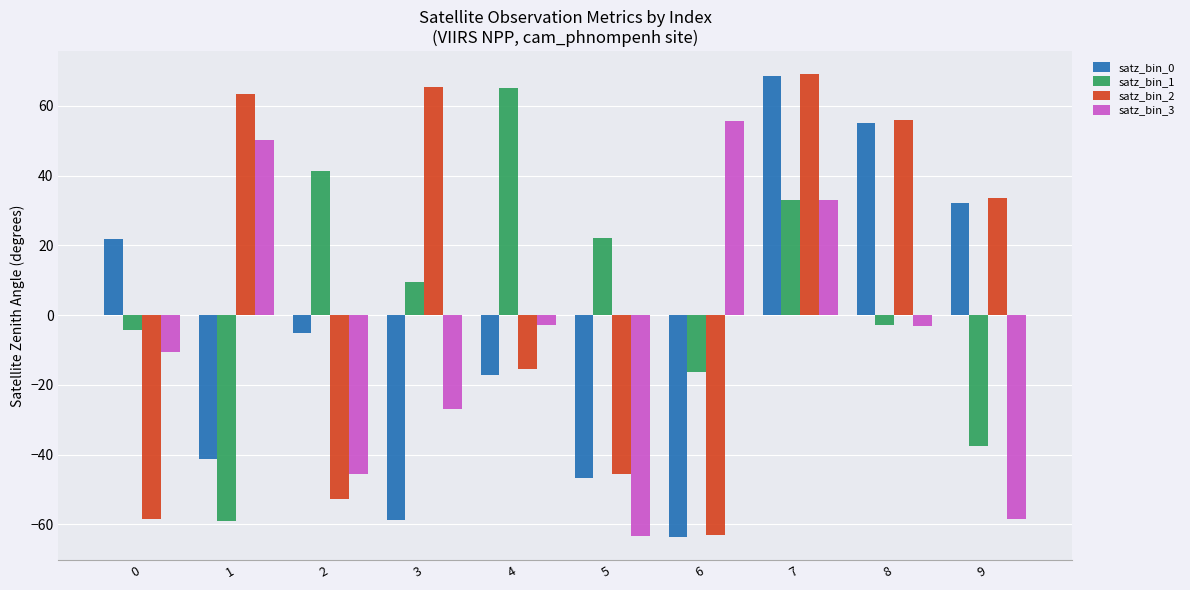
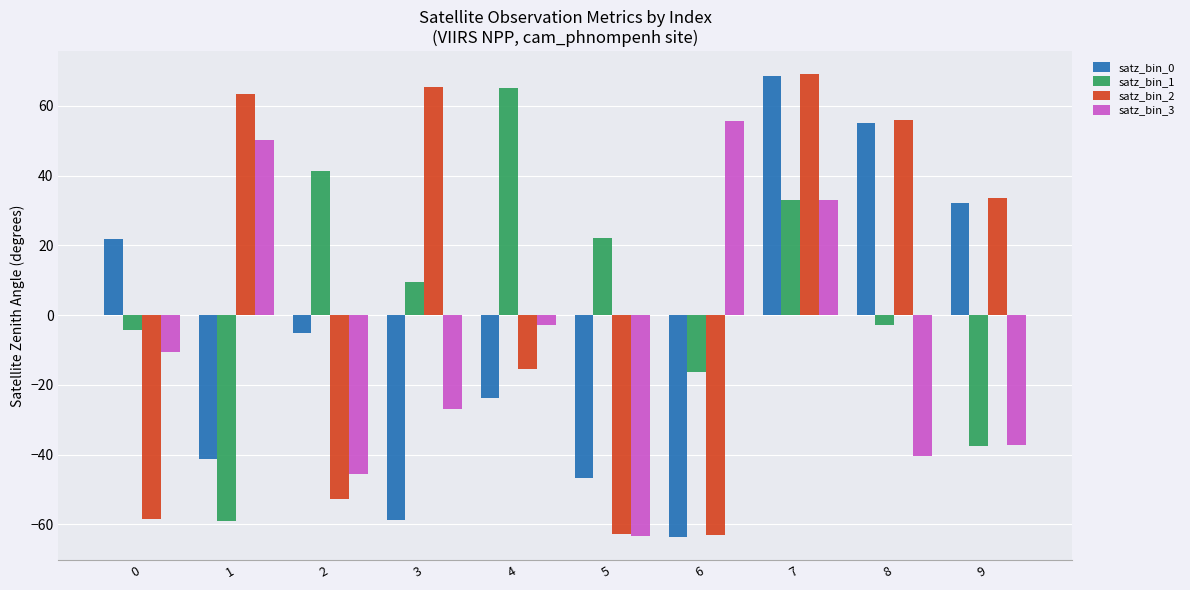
  {
    "satz_bin_0": {
      "0": 22,
      "1": -41,
      "2": -5,
      "3": -59,
-     "4": -17,
+     "4": -24,
      "5": -47,
      "6": -64,
      "7": 69,
      "8": 55,
      "9": 32
    },
    "satz_bin_1": {
      "0": -4,
      "1": -59,
      "2": 41,
      "3": 10,
      "4": 65,
      "5": 22,
      "6": -16,
      "7": 33,
      "8": -3,
      "9": -37
    },
    "satz_bin_2": {
      "0": -58,
      "1": 64,
      "2": -53,
      "3": 65,
      "4": -15,
-     "5": -46,
+     "5": -63,
      "6": -63,
      "7": 69,
      "8": 56,
      "9": 34
    },
    "satz_bin_3": {
      "0": -11,
      "1": 50,
      "2": -45,
      "3": -27,
      "4": -3,
      "5": -63,
      "6": 56,
      "7": 33,
-     "8": -3,
-     "9": -59
+     "8": -40,
+     "9": -37
    }
  }
